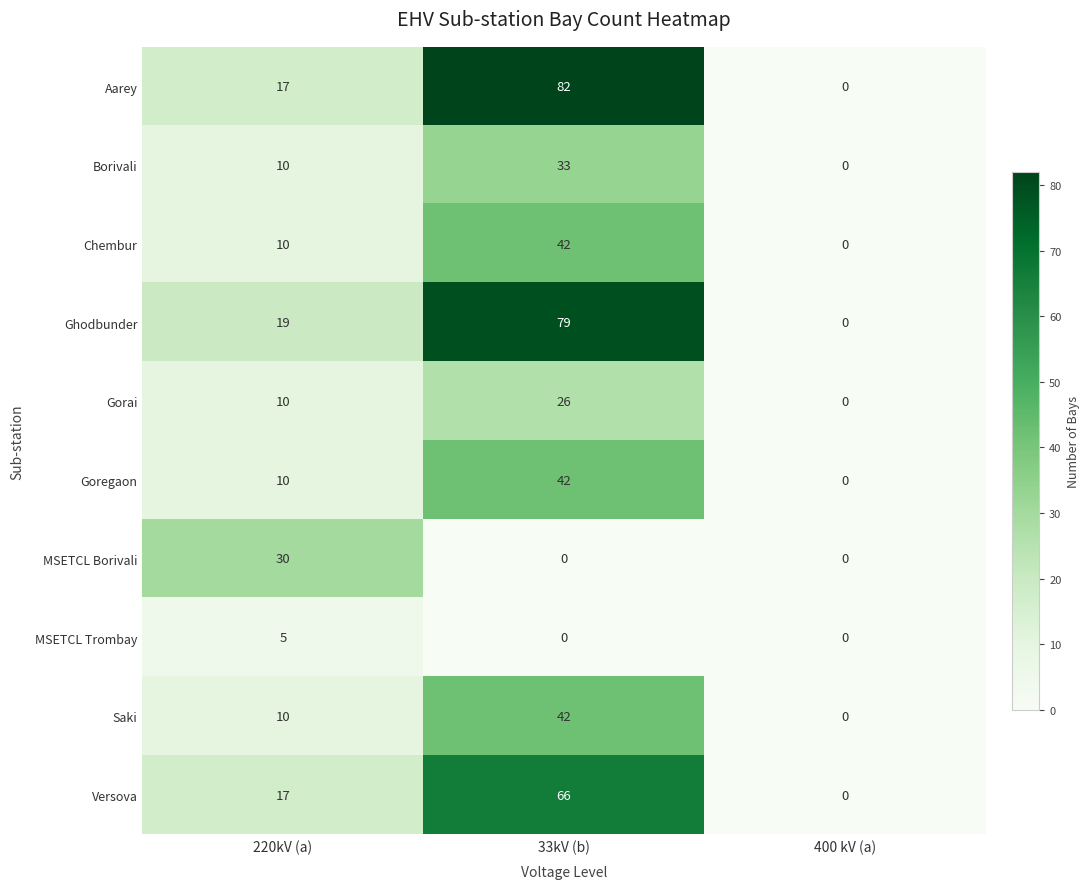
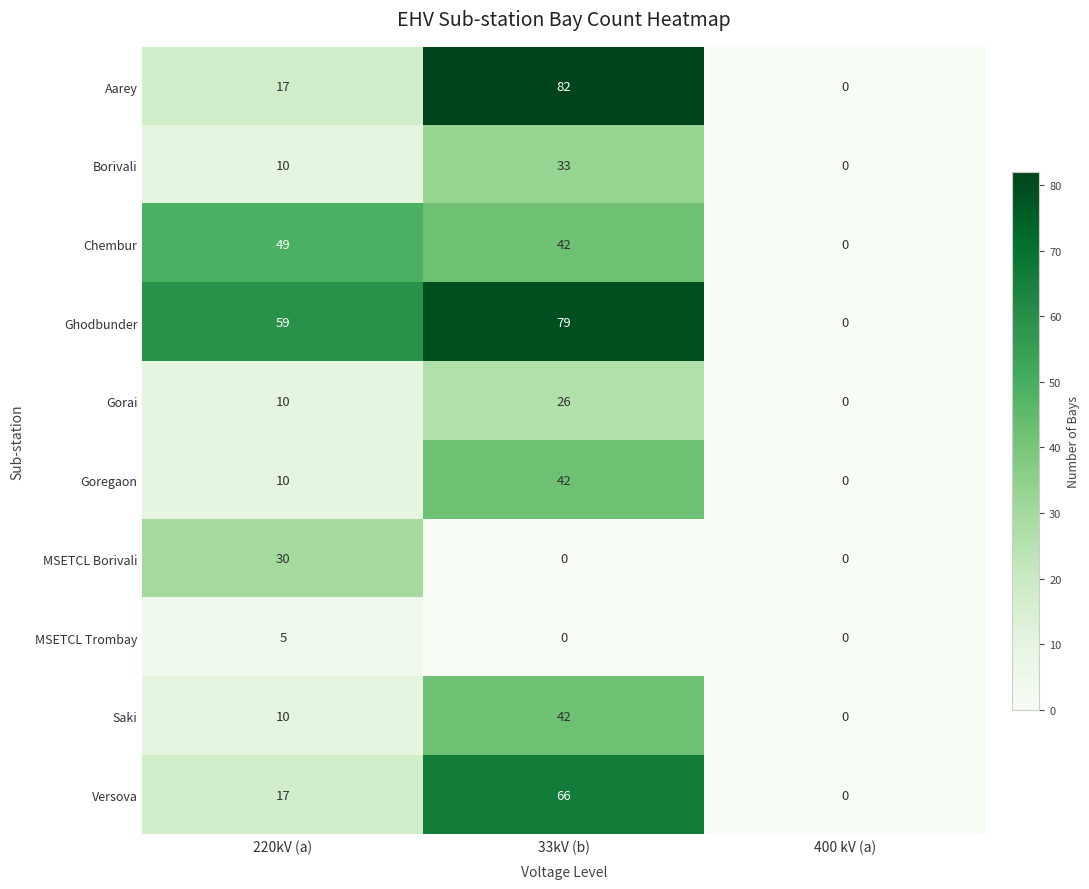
  {
    "Aarey": {
      "220kV (a)": 17,
      "33kV (b)": 82,
      "400 kV (a)": 0
    },
    "Borivali": {
      "220kV (a)": 10,
      "33kV (b)": 33,
      "400 kV (a)": 0
    },
    "Chembur": {
-     "220kV (a)": 10,
+     "220kV (a)": 49,
      "33kV (b)": 42,
      "400 kV (a)": 0
    },
    "Ghodbunder": {
-     "220kV (a)": 19,
+     "220kV (a)": 59,
      "33kV (b)": 79,
      "400 kV (a)": 0
    },
    "Gorai": {
      "220kV (a)": 10,
      "33kV (b)": 26,
      "400 kV (a)": 0
    },
    "Goregaon": {
      "220kV (a)": 10,
      "33kV (b)": 42,
      "400 kV (a)": 0
    },
    "MSETCL Borivali": {
      "220kV (a)": 30,
      "33kV (b)": 0,
      "400 kV (a)": 0
    },
    "MSETCL Trombay": {
      "220kV (a)": 5,
      "33kV (b)": 0,
      "400 kV (a)": 0
    },
    "Saki": {
      "220kV (a)": 10,
      "33kV (b)": 42,
      "400 kV (a)": 0
    },
    "Versova": {
      "220kV (a)": 17,
      "33kV (b)": 66,
      "400 kV (a)": 0
    }
  }
